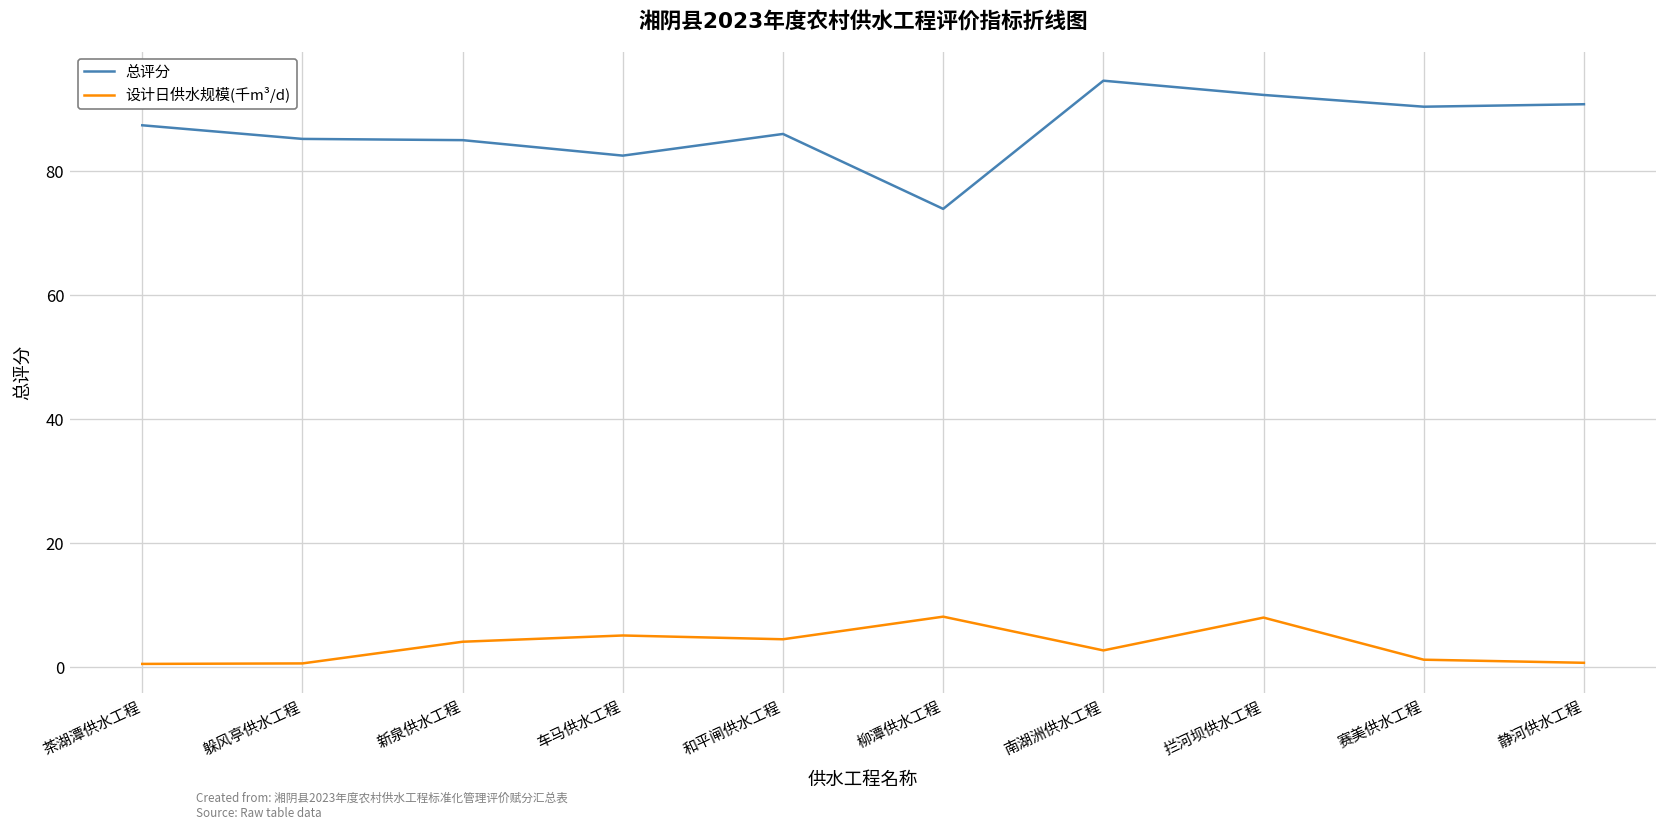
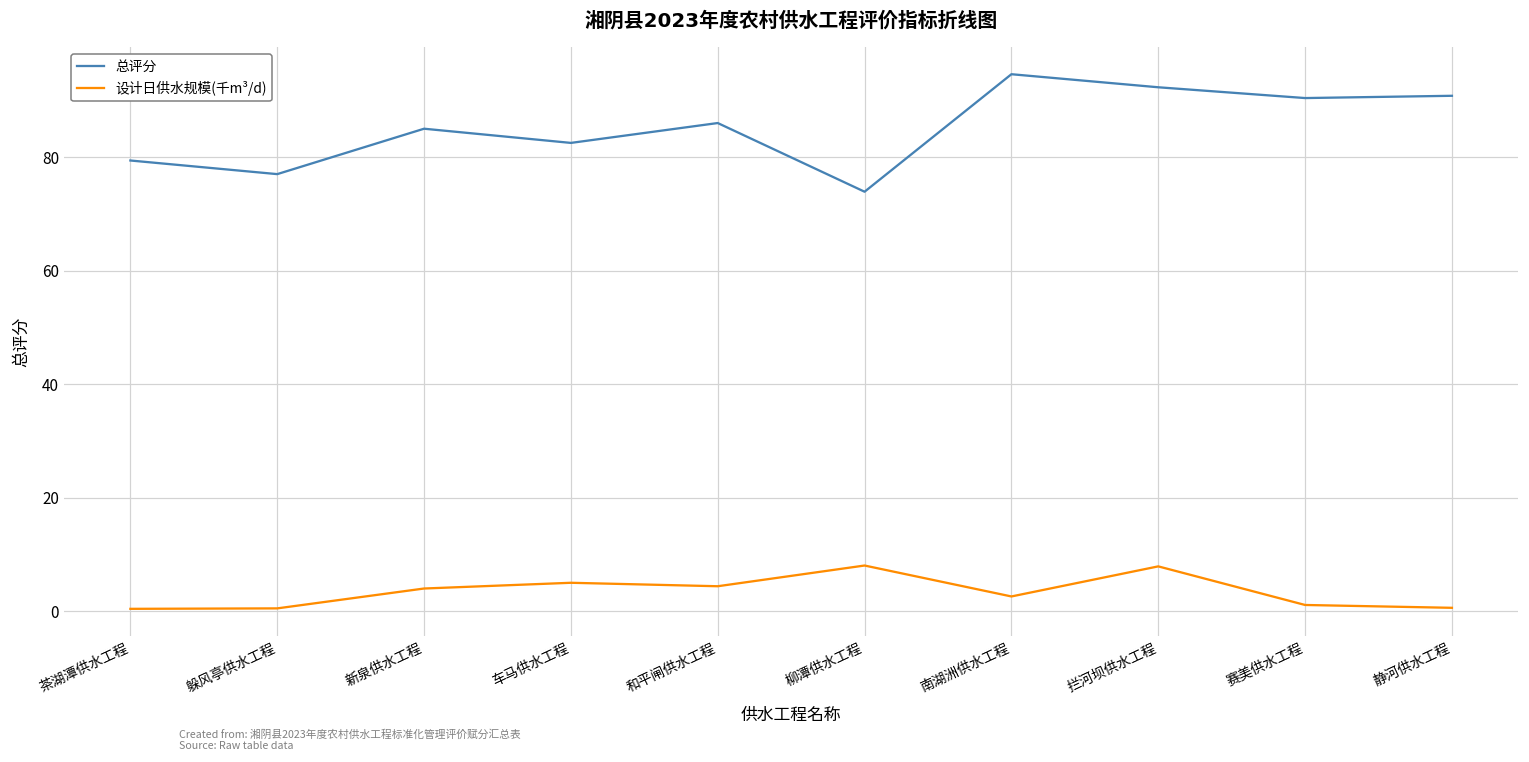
  {
    "总评分": {
-     "茶湖潭供水工程": 87,
-     "躲风亭供水工程": 85,
+     "茶湖潭供水工程": 79,
+     "躲风亭供水工程": 77,
      "新泉供水工程": 85,
      "车马供水工程": 83,
      "和平闸供水工程": 86,
      "柳潭供水工程": 74,
      "南湖洲供水工程": 95,
      "拦河坝供水工程": 92,
      "赛美供水工程": 90,
      "静河供水工程": 91
    },
    "设计日供水规模(千m³/d)": {
      "茶湖潭供水工程": 0,
      "躲风亭供水工程": 1,
      "新泉供水工程": 4,
      "车马供水工程": 5,
      "和平闸供水工程": 4,
      "柳潭供水工程": 8,
      "南湖洲供水工程": 3,
      "拦河坝供水工程": 8,
      "赛美供水工程": 1,
      "静河供水工程": 1
    }
  }
